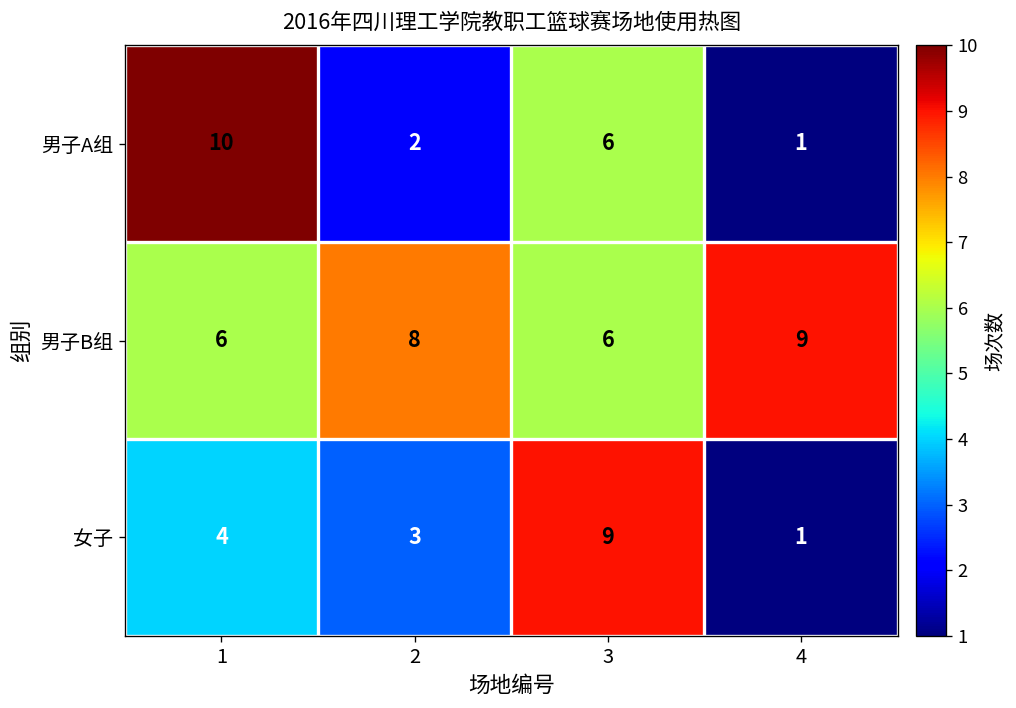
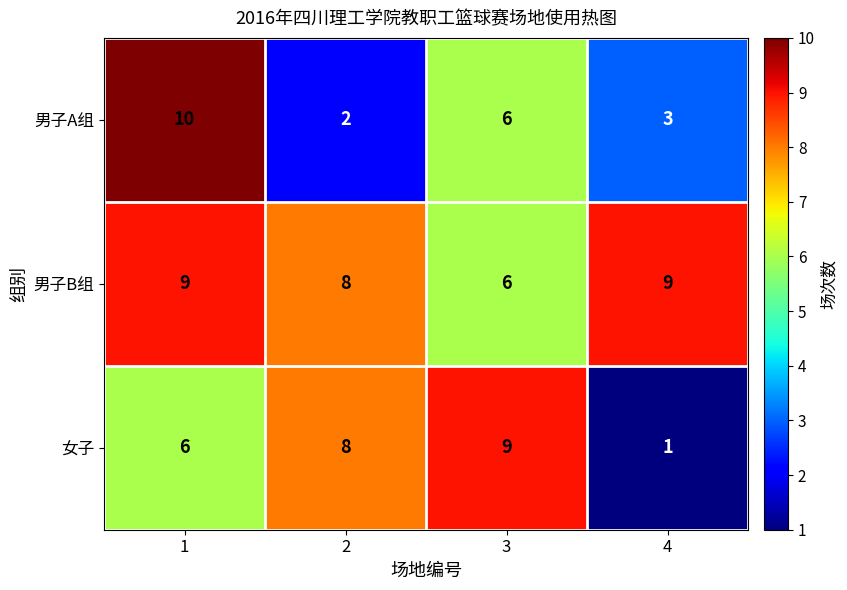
  {
    "男子A组": {
      "1": 10,
      "2": 2,
      "3": 6,
-     "4": 1
+     "4": 3
    },
    "男子B组": {
-     "1": 6,
+     "1": 9,
      "2": 8,
      "3": 6,
      "4": 9
    },
    "女子": {
-     "1": 4,
-     "2": 3,
+     "1": 6,
+     "2": 8,
      "3": 9,
      "4": 1
    }
  }
